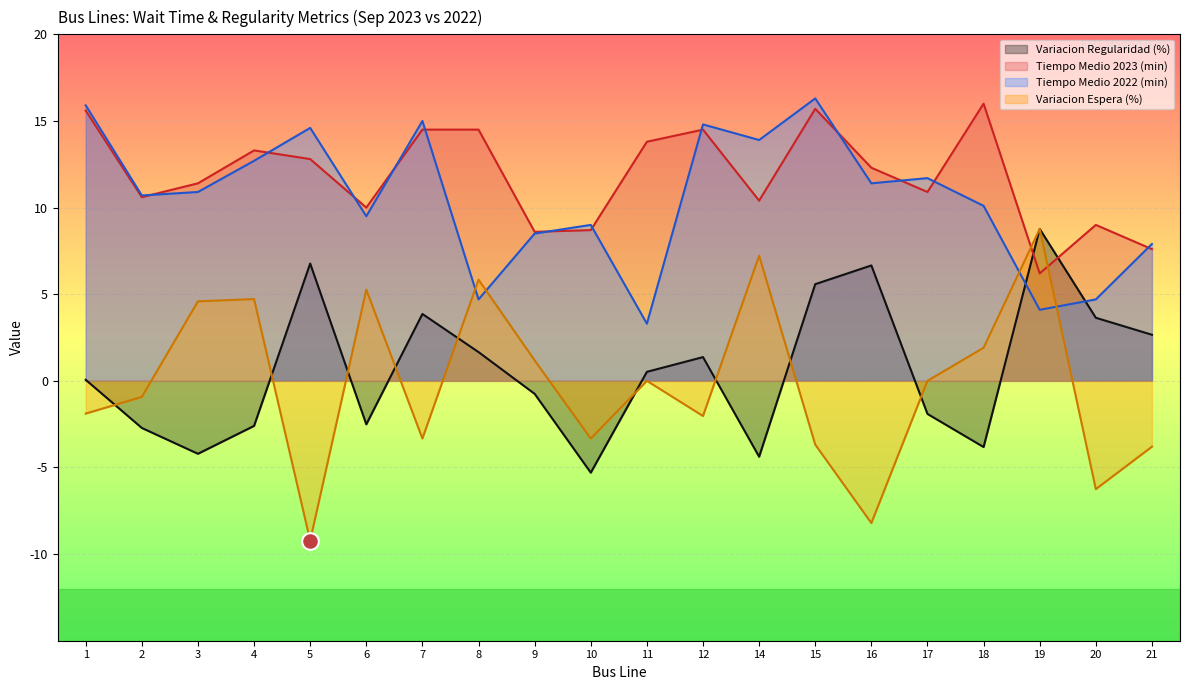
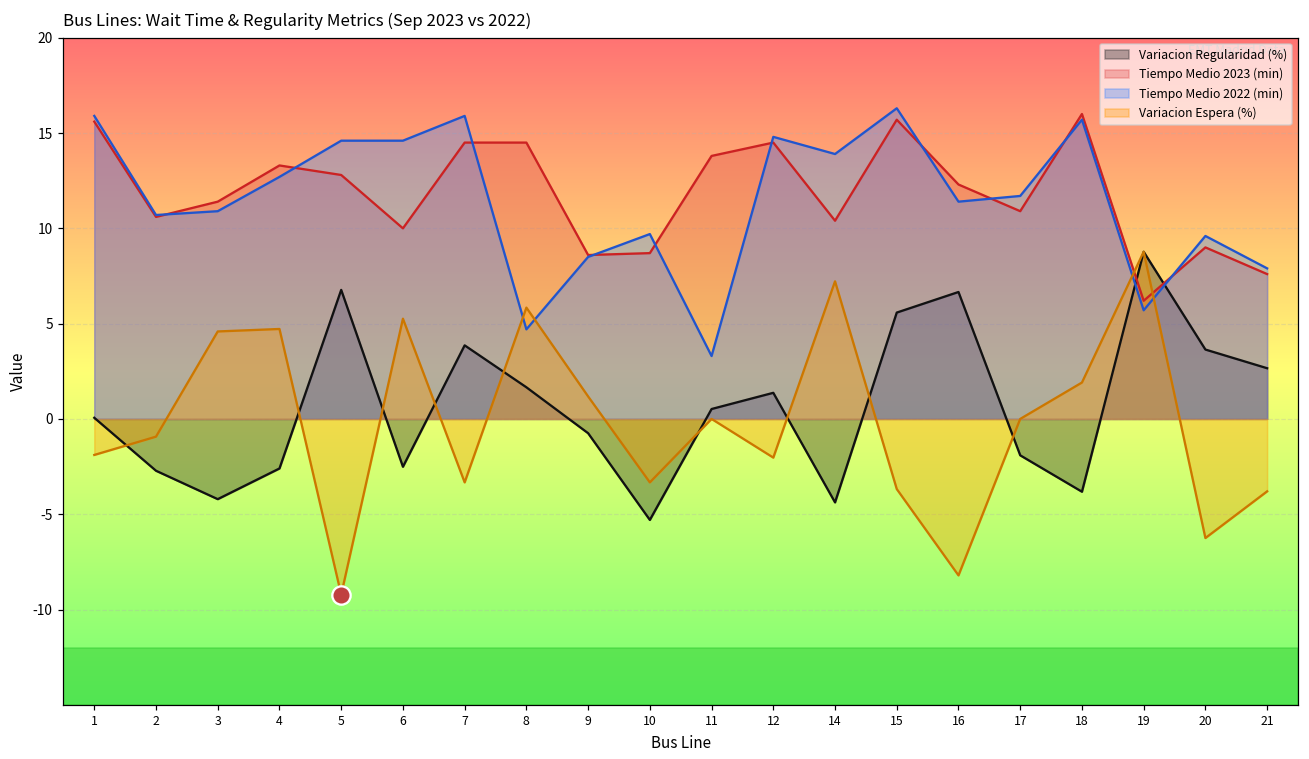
  {
    "Tiempo Medio 2022 (min)": {
      "1": 15.9,
      "3": 10.9,
      "4": 12.7,
      "5": 14.6,
-     "6": 9.5,
-     "7": 15.0,
+     "6": 14.6,
+     "7": 15.9,
      "8": 4.7,
-     "10": 9.0,
+     "10": 9.7,
      "11": 3.3,
      "12": 14.8,
      "14": 13.9,
      "15": 16.3,
      "16": 11.4,
      "17": 11.7,
-     "18": 10.1,
-     "19": 4.1,
-     "20": 4.7,
+     "18": 15.7,
+     "19": 5.7,
+     "20": 9.6,
      "21": 7.9
    }
  }
